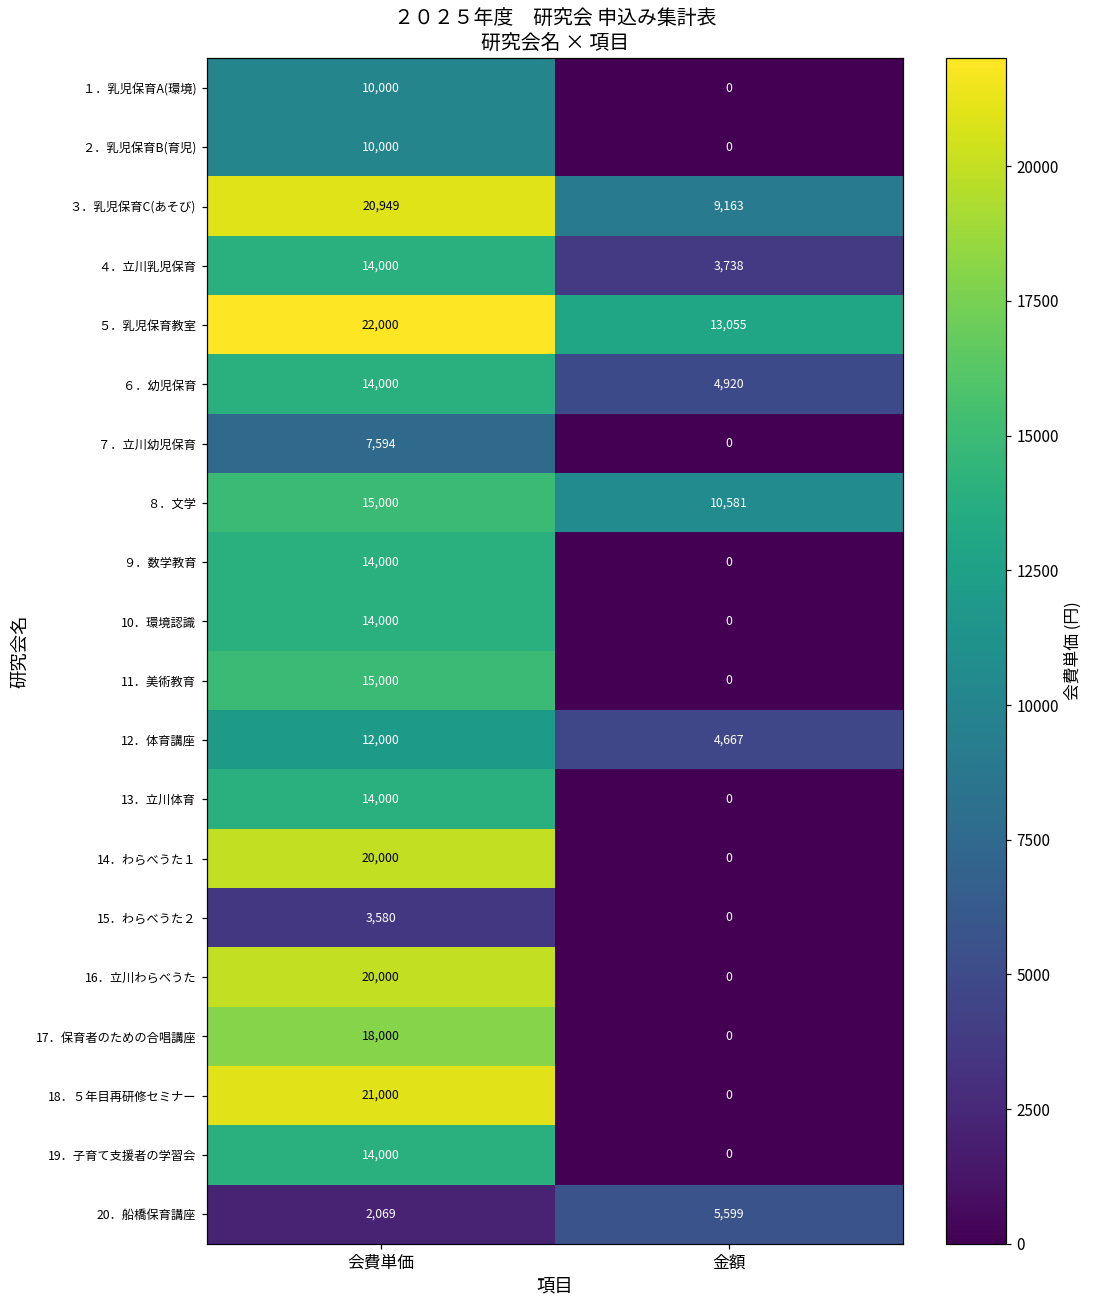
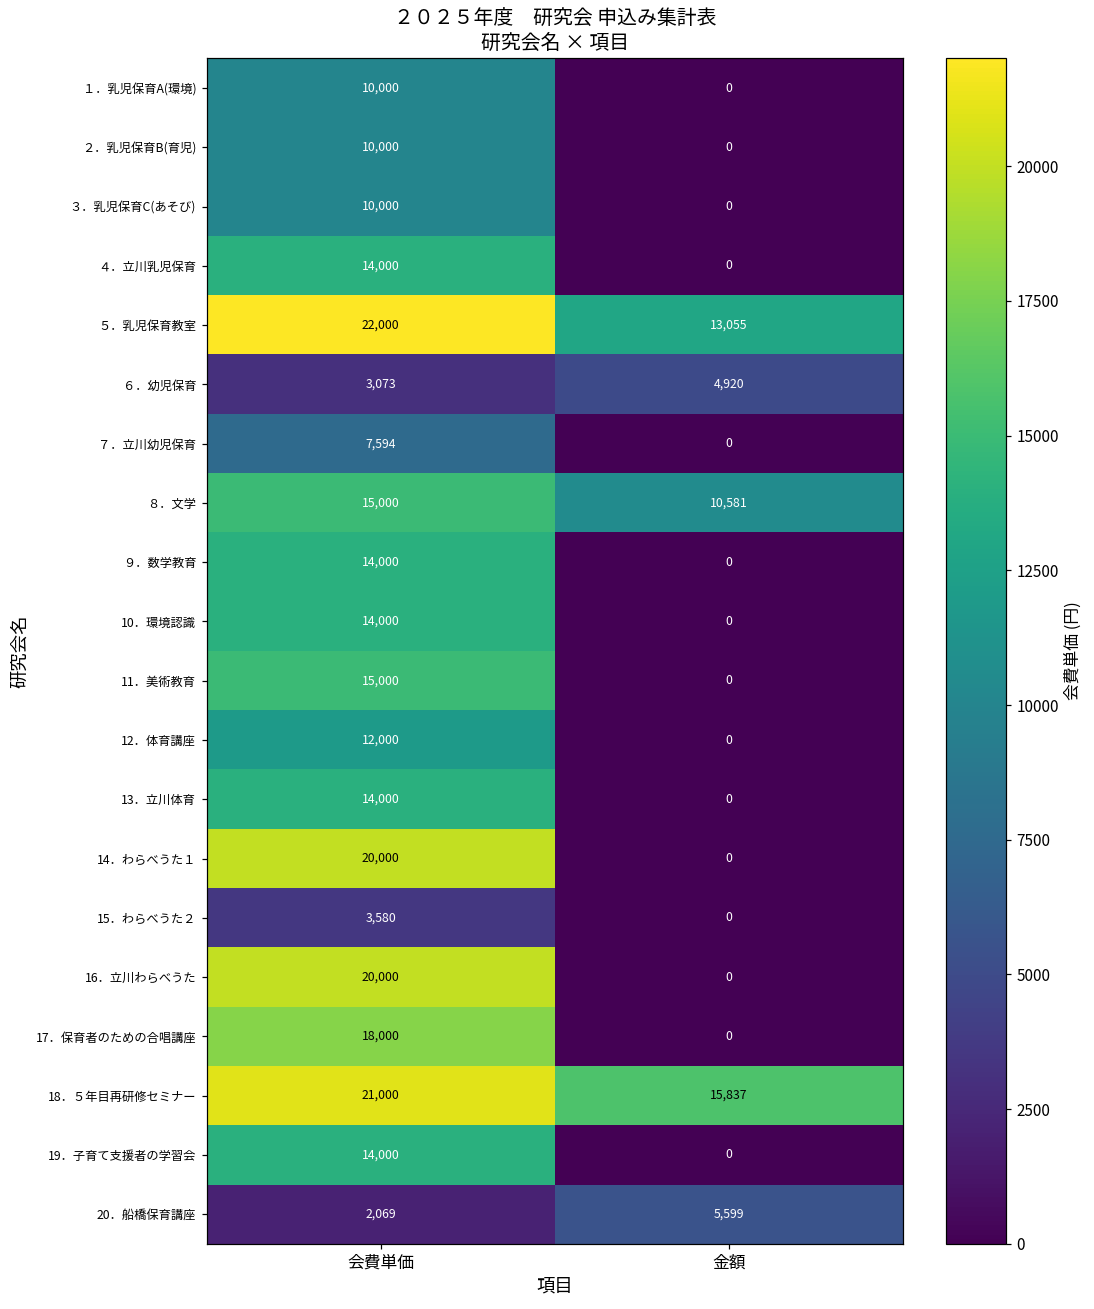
  {
    "１．乳児保育A(環境)": {
      "会費単価": "10,000",
      "金額": "0"
    },
    "２．乳児保育B(育児)": {
      "会費単価": "10,000",
      "金額": "0"
    },
    "３．乳児保育C(あそび)": {
-     "会費単価": "20,949",
-     "金額": "9,163"
+     "会費単価": "10,000",
+     "金額": "0"
    },
    "４．立川乳児保育": {
      "会費単価": "14,000",
-     "金額": "3,738"
+     "金額": "0"
    },
    "５．乳児保育教室": {
      "会費単価": "22,000",
      "金額": "13,055"
    },
    "６．幼児保育": {
-     "会費単価": "14,000",
+     "会費単価": "3,073",
      "金額": "4,920"
    },
    "７．立川幼児保育": {
      "会費単価": "7,594",
      "金額": "0"
    },
    "８．文学": {
      "会費単価": "15,000",
      "金額": "10,581"
    },
    "９．数学教育": {
      "会費単価": "14,000",
      "金額": "0"
    },
    "10．環境認識": {
      "会費単価": "14,000",
      "金額": "0"
    },
    "11．美術教育": {
      "会費単価": "15,000",
      "金額": "0"
    },
    "12．体育講座": {
      "会費単価": "12,000",
-     "金額": "4,667"
+     "金額": "0"
    },
    "13．立川体育": {
      "会費単価": "14,000",
      "金額": "0"
    },
    "14．わらべうた１": {
      "会費単価": "20,000",
      "金額": "0"
    },
    "15．わらべうた２": {
      "会費単価": "3,580",
      "金額": "0"
    },
    "16．立川わらべうた": {
      "会費単価": "20,000",
      "金額": "0"
    },
    "17．保育者のための合唱講座": {
      "会費単価": "18,000",
      "金額": "0"
    },
    "18．５年目再研修セミナー": {
      "会費単価": "21,000",
-     "金額": "0"
+     "金額": "15,837"
    },
    "19．子育て支援者の学習会": {
      "会費単価": "14,000",
      "金額": "0"
    },
    "20．船橋保育講座": {
      "会費単価": "2,069",
      "金額": "5,599"
    }
  }
